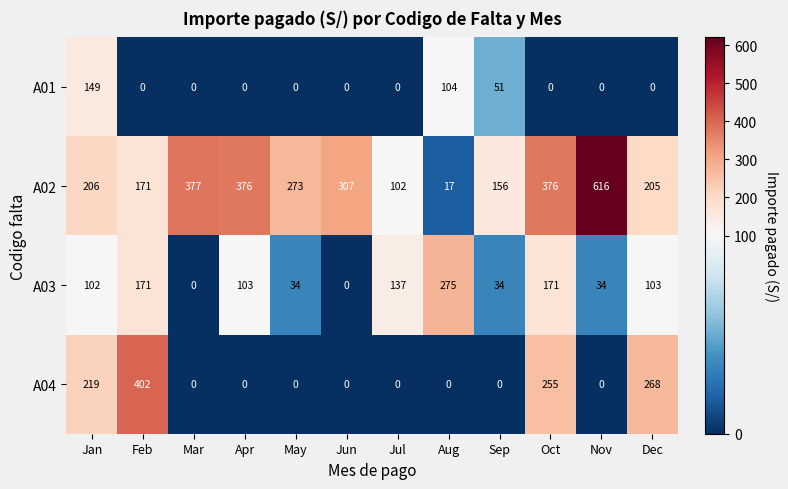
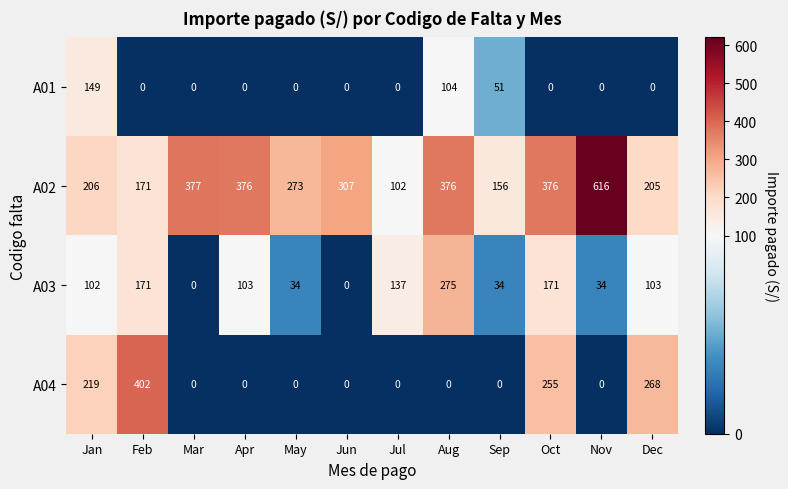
  {
    "A01": {
      "Jan": 149,
      "Feb": 0,
      "Mar": 0,
      "Apr": 0,
      "May": 0,
      "Jun": 0,
      "Jul": 0,
      "Aug": 104,
      "Sep": 51,
      "Oct": 0,
      "Nov": 0,
      "Dec": 0
    },
    "A02": {
      "Jan": 206,
      "Feb": 171,
      "Mar": 377,
      "Apr": 376,
      "May": 273,
      "Jun": 307,
      "Jul": 102,
-     "Aug": 17,
+     "Aug": 376,
      "Sep": 156,
      "Oct": 376,
      "Nov": 616,
      "Dec": 205
    },
    "A03": {
      "Jan": 102,
      "Feb": 171,
      "Mar": 0,
      "Apr": 103,
      "May": 34,
      "Jun": 0,
      "Jul": 137,
      "Aug": 275,
      "Sep": 34,
      "Oct": 171,
      "Nov": 34,
      "Dec": 103
    },
    "A04": {
      "Jan": 219,
      "Feb": 402,
      "Mar": 0,
      "Apr": 0,
      "May": 0,
      "Jun": 0,
      "Jul": 0,
      "Aug": 0,
      "Sep": 0,
      "Oct": 255,
      "Nov": 0,
      "Dec": 268
    }
  }
